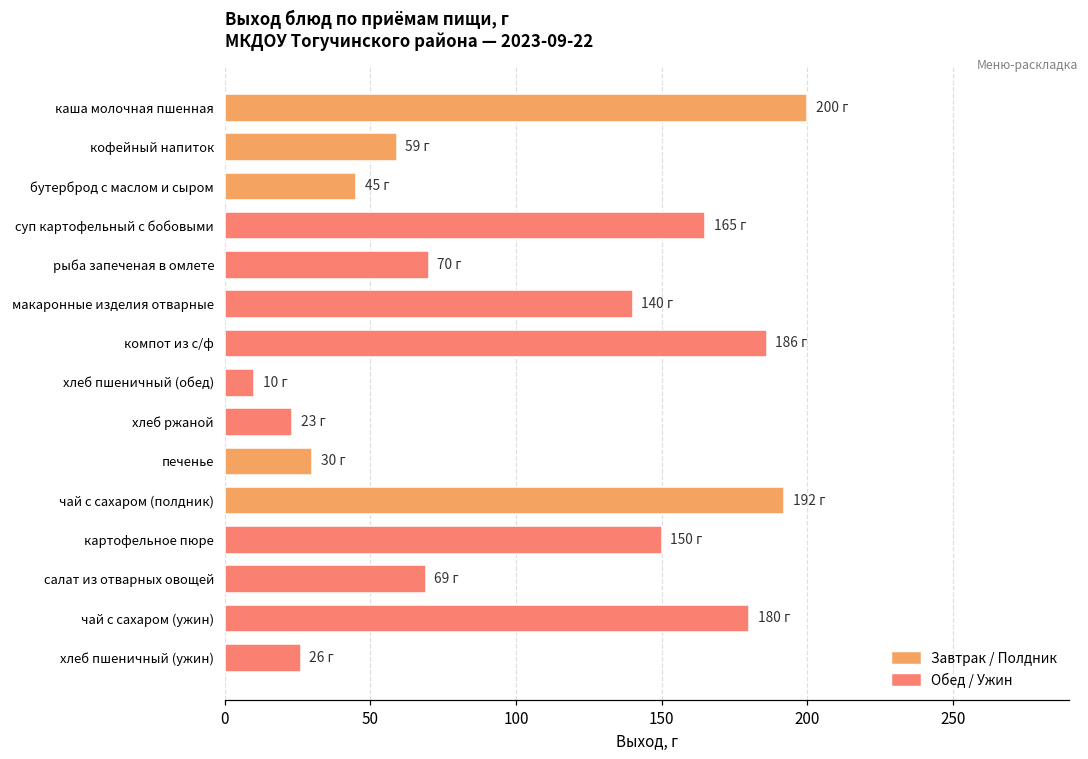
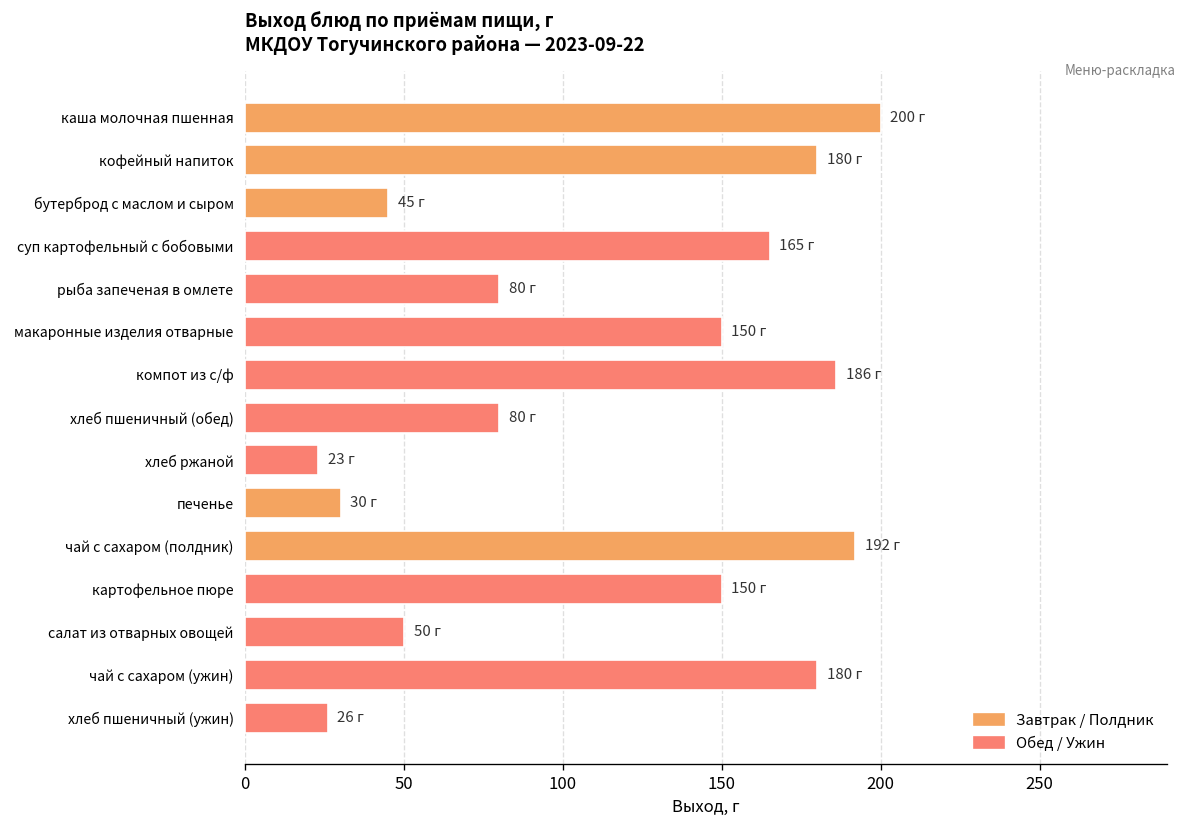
  {
    "каша молочная пшенная": 200,
-   "кофейный напиток": 59,
+   "кофейный напиток": 180,
    "бутерброд с маслом и сыром": 45,
    "суп картофельный с бобовыми": 165,
-   "рыба запеченая в омлете": 70,
-   "макаронные изделия отварные": 140,
+   "рыба запеченая в омлете": 80,
+   "макаронные изделия отварные": 150,
    "компот из с/ф": 186,
-   "хлеб пшеничный (обед)": 10,
+   "хлеб пшеничный (обед)": 80,
    "хлеб ржаной": 23,
    "печенье": 30,
    "чай с сахаром (полдник)": 192,
    "картофельное пюре": 150,
-   "салат из отварных овощей": 69,
+   "салат из отварных овощей": 50,
    "чай с сахаром (ужин)": 180,
    "хлеб пшеничный (ужин)": 26
  }
